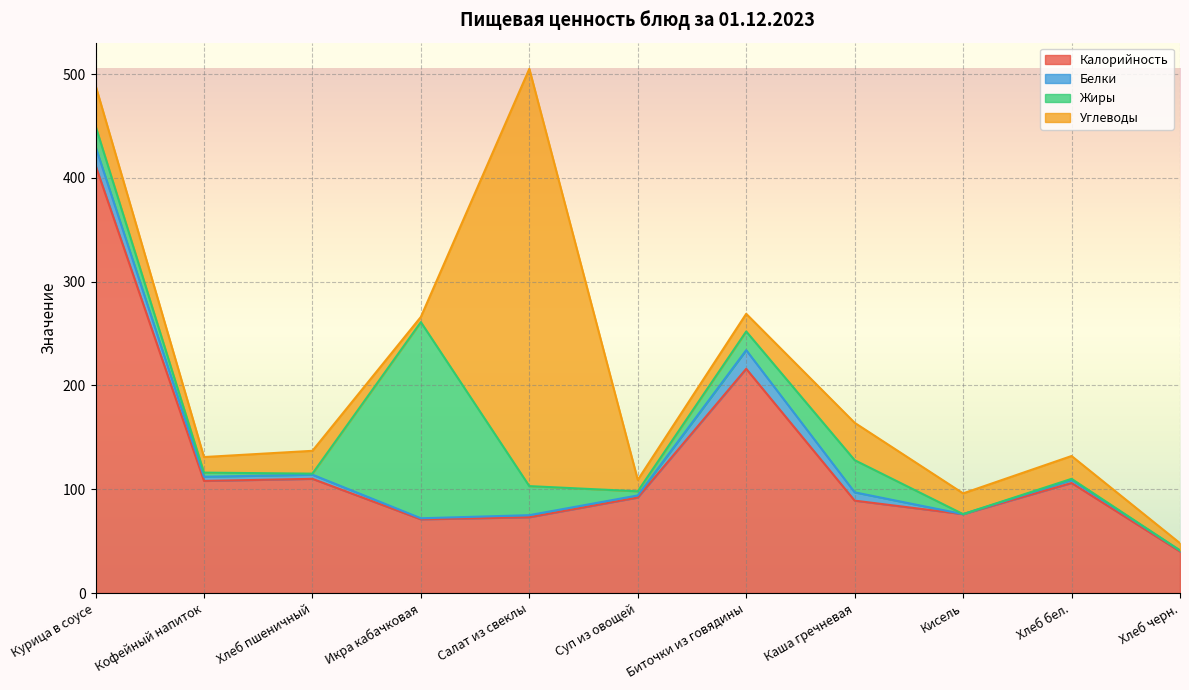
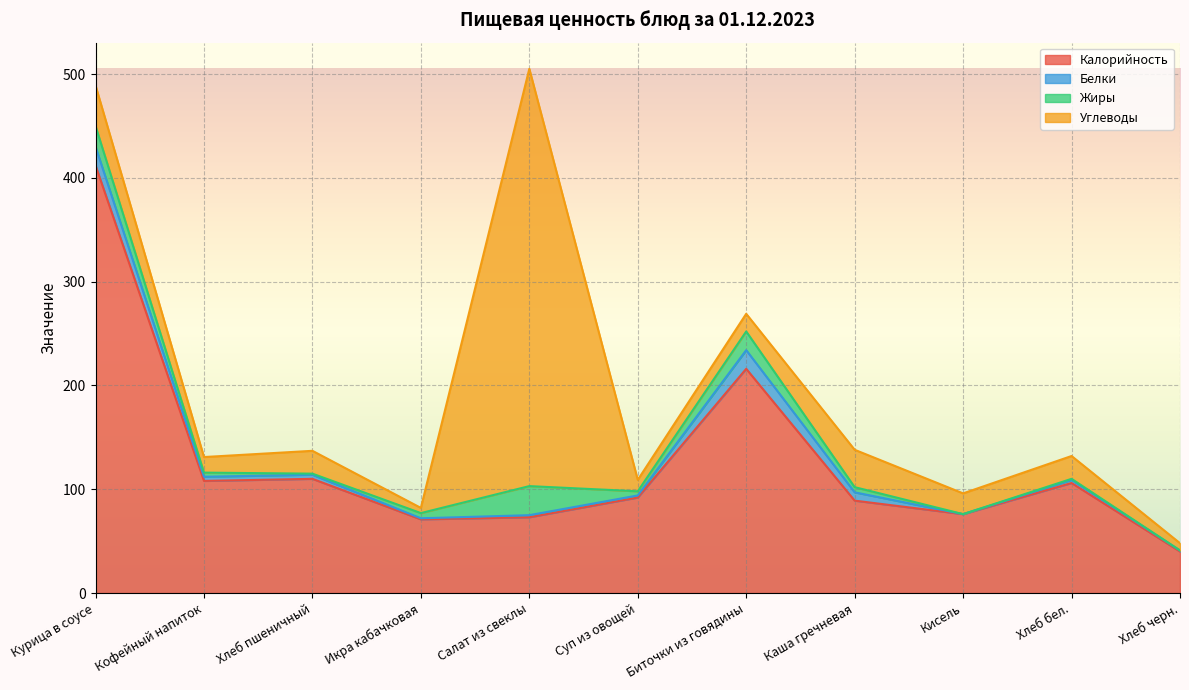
  {
    "Калорийность": {
      "Курица в соусе": 412,
      "Кофейный напиток": 108,
      "Хлеб пшеничный": 110,
      "Биточки из говядины": 216,
      "Каша гречневая": 89,
      "Хлеб бел.": 106
    },
    "Белки": {
      "Курица в соусе": 18,
      "Кофейный напиток": 4,
      "Биточки из говядины": 18,
      "Каша гречневая": 8
    },
    "Жиры": {
      "Курица в соусе": 20,
      "Кофейный напиток": 4,
-     "Икра кабачковая": 189,
+     "Икра кабачковая": 5,
      "Салат из свеклы": 28,
      "Суп из овощей": 4,
      "Биточки из говядины": 18,
-     "Каша гречневая": 31
+     "Каша гречневая": 5
    },
    "Углеводы": {
      "Курица в соусе": 39,
      "Кофейный напиток": 15,
      "Хлеб пшеничный": 22,
      "Икра кабачковая": 5,
      "Салат из свеклы": 402,
      "Суп из овощей": 11,
      "Биточки из говядины": 17,
      "Каша гречневая": 36,
      "Кисель": 20,
      "Хлеб бел.": 22,
      "Хлеб черн.": 7
    }
  }
